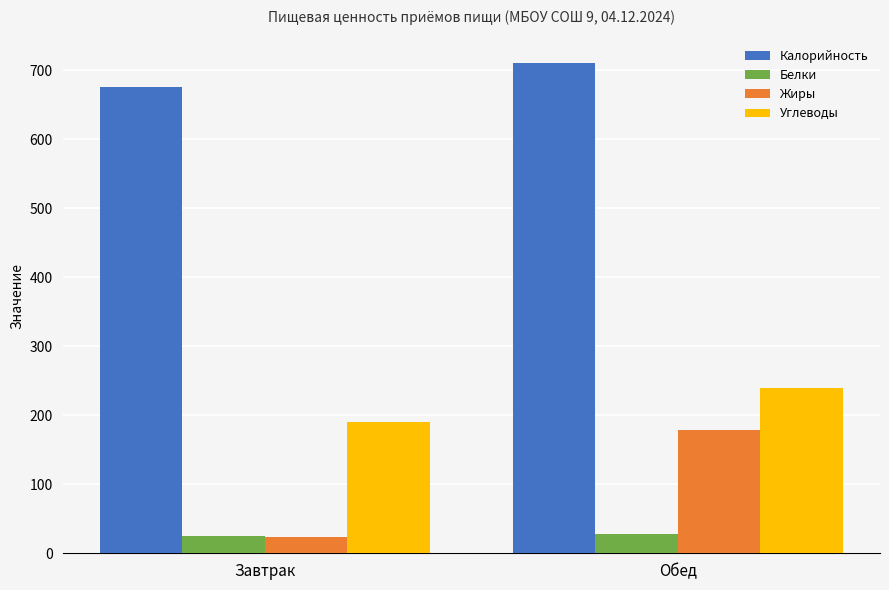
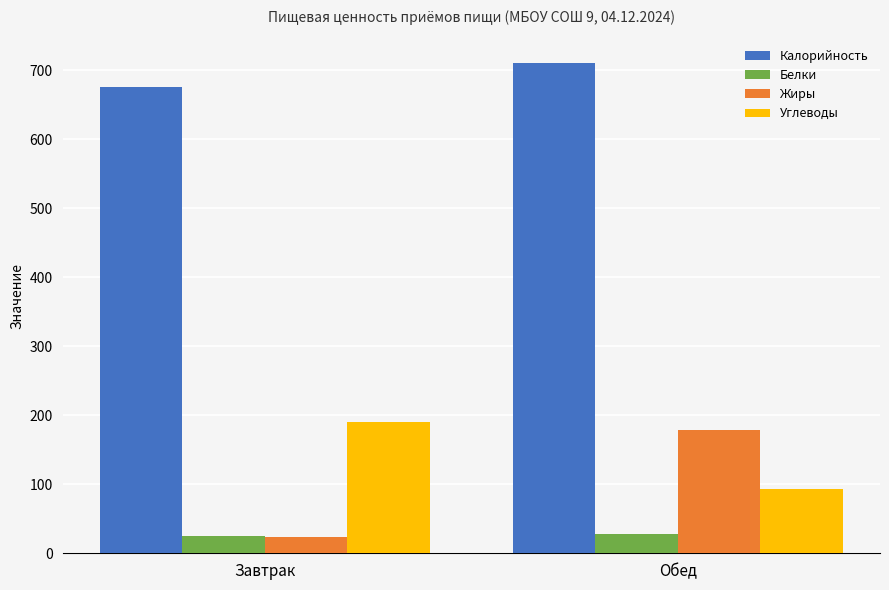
  {
    "Калорийность": {
      "Завтрак": 680,
      "Обед": 710
    },
    "Белки": {
      "Завтрак": 30,
      "Обед": 30
    },
    "Жиры": {
      "Завтрак": 20,
      "Обед": 180
    },
    "Углеводы": {
      "Завтрак": 190,
-     "Обед": 240
+     "Обед": 90
    }
  }
